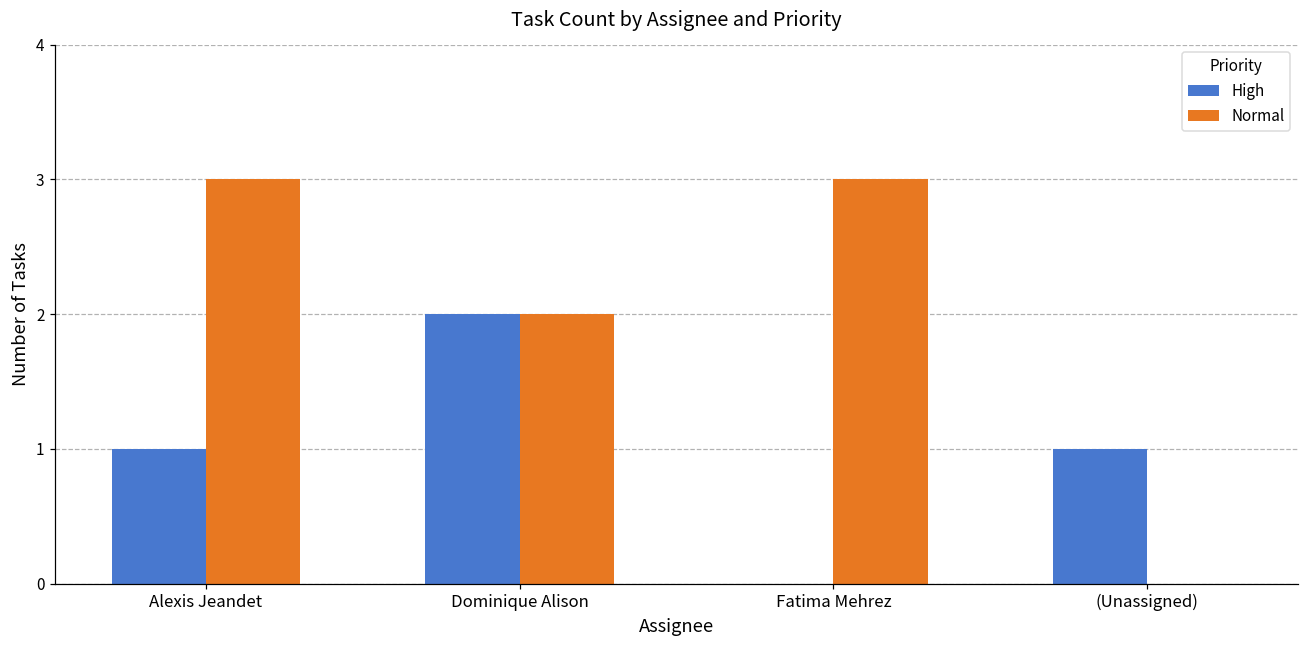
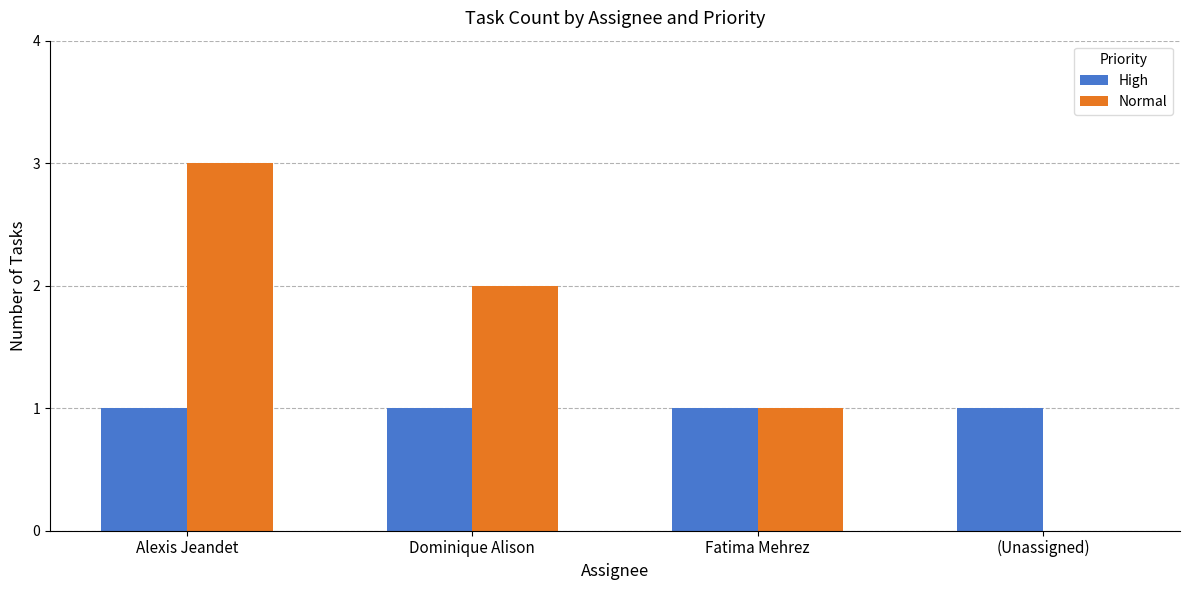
  {
    "High": {
      "Alexis Jeandet": 1,
-     "Dominique Alison": 2,
-     "Fatima Mehrez": 0,
+     "Dominique Alison": 1,
+     "Fatima Mehrez": 1,
      "(Unassigned)": 1
    },
    "Normal": {
      "Alexis Jeandet": 3,
      "Dominique Alison": 2,
-     "Fatima Mehrez": 3,
+     "Fatima Mehrez": 1,
      "(Unassigned)": 0
    }
  }
